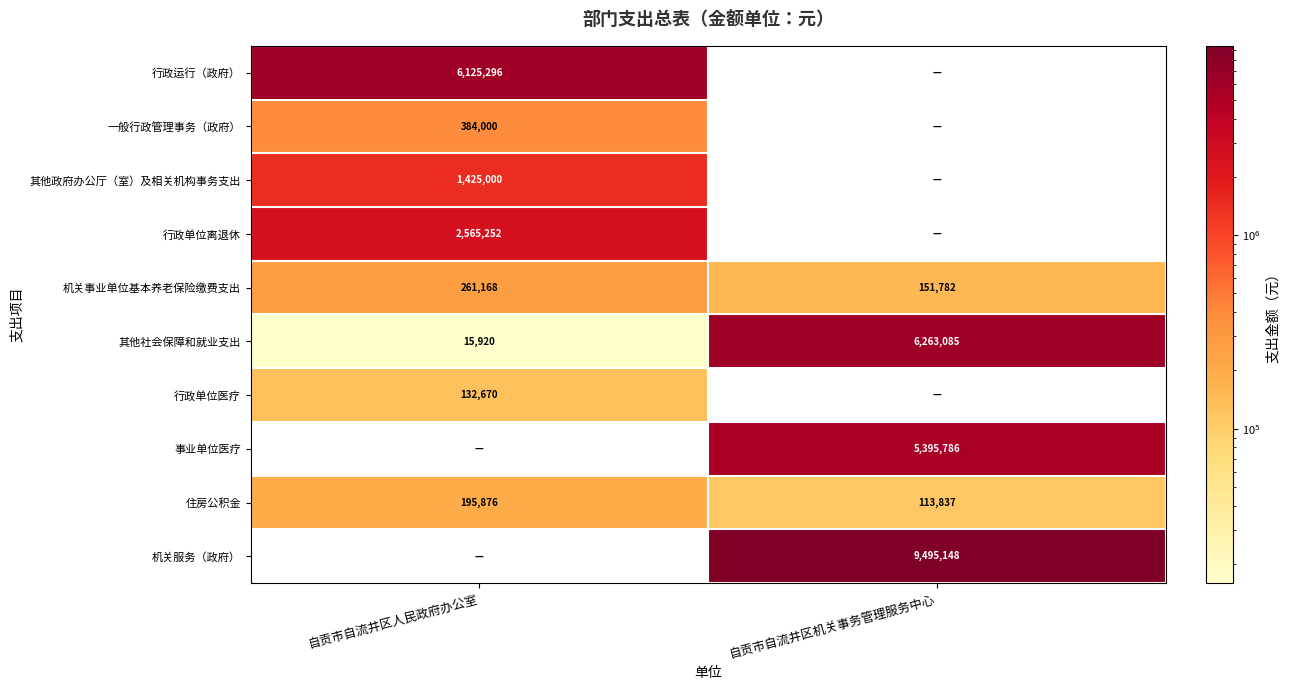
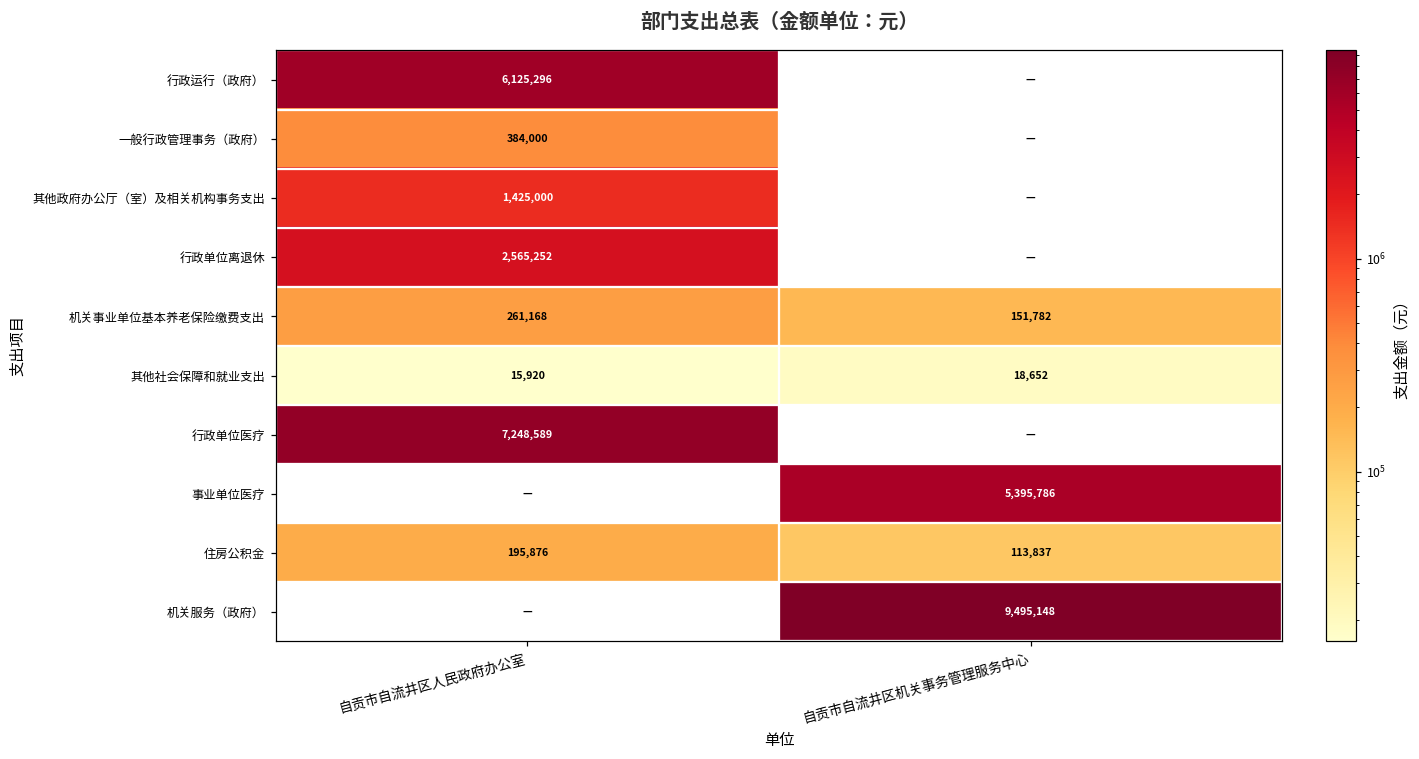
  {
    "行政运行（政府）": {
      "自贡市自流井区人民政府办公室": "6,125,296"
    },
    "一般行政管理事务（政府）": {
      "自贡市自流井区人民政府办公室": "384,000"
    },
    "其他政府办公厅（室）及相关机构事务支出": {
      "自贡市自流井区人民政府办公室": "1,425,000"
    },
    "行政单位离退休": {
      "自贡市自流井区人民政府办公室": "2,565,252"
    },
    "机关事业单位基本养老保险缴费支出": {
      "自贡市自流井区人民政府办公室": "261,168",
      "自贡市自流井区机关事务管理服务中心": "151,782"
    },
    "其他社会保障和就业支出": {
      "自贡市自流井区人民政府办公室": "15,920",
-     "自贡市自流井区机关事务管理服务中心": "6,263,085"
+     "自贡市自流井区机关事务管理服务中心": "18,652"
    },
    "行政单位医疗": {
-     "自贡市自流井区人民政府办公室": "132,670"
+     "自贡市自流井区人民政府办公室": "7,248,589"
    },
    "事业单位医疗": {
      "自贡市自流井区机关事务管理服务中心": "5,395,786"
    },
    "住房公积金": {
      "自贡市自流井区人民政府办公室": "195,876",
      "自贡市自流井区机关事务管理服务中心": "113,837"
    },
    "机关服务（政府）": {
      "自贡市自流井区机关事务管理服务中心": "9,495,148"
    }
  }
